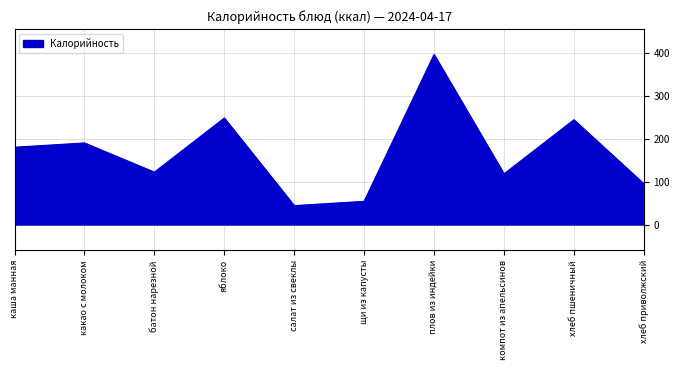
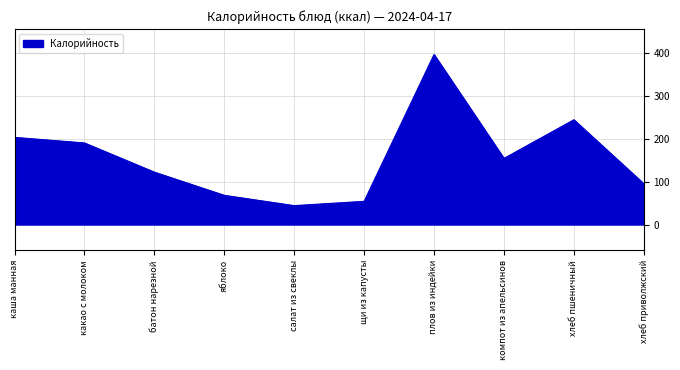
  {
-   "каша манная": 180,
+   "каша манная": 200,
    "какао с молоком": 190,
    "батон нарезной": 120,
-   "яблоко": 250,
+   "яблоко": 70,
    "салат из свеклы": 40,
    "щи из капусты": 50,
    "плов из индейки": 400,
-   "компот из апельсинов": 120,
+   "компот из апельсинов": 150,
    "хлеб пшеничный": 240,
    "хлеб приволжский": 100
  }
